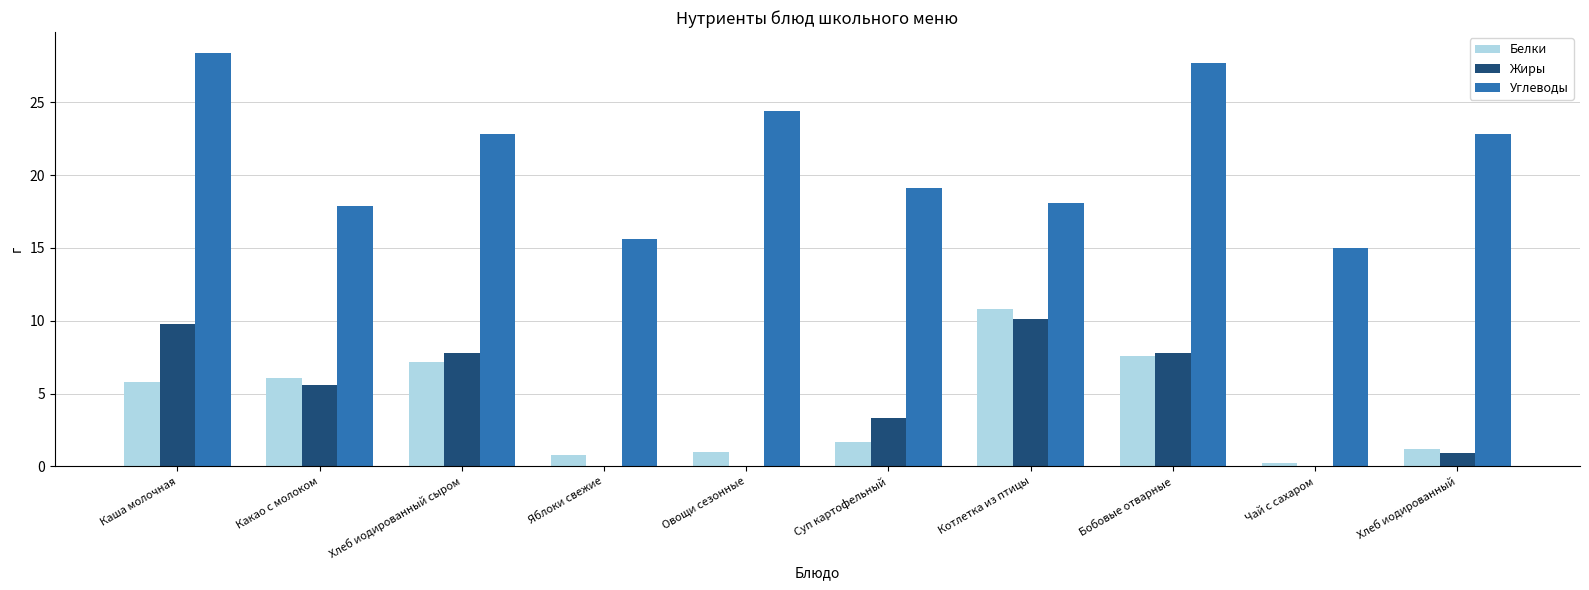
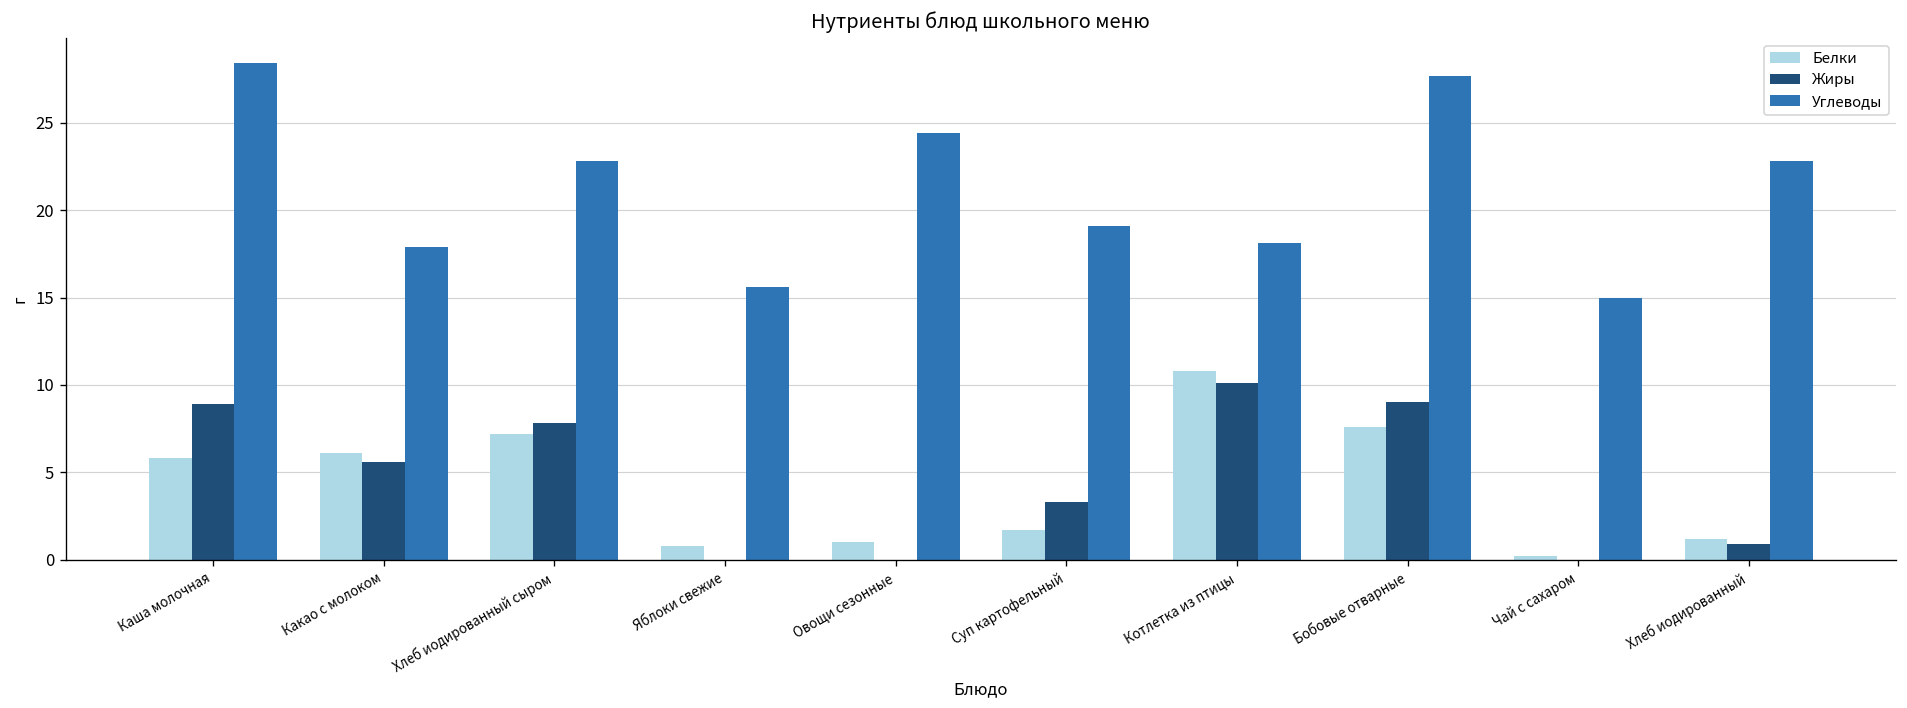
  {
    "Белки": {
      "Каша молочная": 5.8,
      "Какао с молоком": 6.1,
      "Хлеб иодированный сыром": 7.2,
      "Яблоки свежие": 0.8,
      "Овощи сезонные": 1.0,
      "Суп картофельный": 1.7,
      "Котлетка из птицы": 10.8,
      "Бобовые отварные": 7.6,
      "Чай с сахаром": 0.2,
      "Хлеб иодированный": 1.2
    },
    "Жиры": {
-     "Каша молочная": 9.8,
+     "Каша молочная": 8.9,
      "Какао с молоком": 5.6,
      "Хлеб иодированный сыром": 7.8,
      "Яблоки свежие": 0.0,
      "Овощи сезонные": 0.0,
      "Суп картофельный": 3.3,
      "Котлетка из птицы": 10.1,
-     "Бобовые отварные": 7.8,
+     "Бобовые отварные": 9.0,
      "Чай с сахаром": 0.0,
      "Хлеб иодированный": 0.9
    },
    "Углеводы": {
      "Каша молочная": 28.4,
      "Какао с молоком": 17.9,
      "Хлеб иодированный сыром": 22.8,
      "Яблоки свежие": 15.6,
      "Овощи сезонные": 24.4,
      "Суп картофельный": 19.1,
      "Котлетка из птицы": 18.1,
      "Бобовые отварные": 27.7,
      "Чай с сахаром": 15.0,
      "Хлеб иодированный": 22.8
    }
  }
